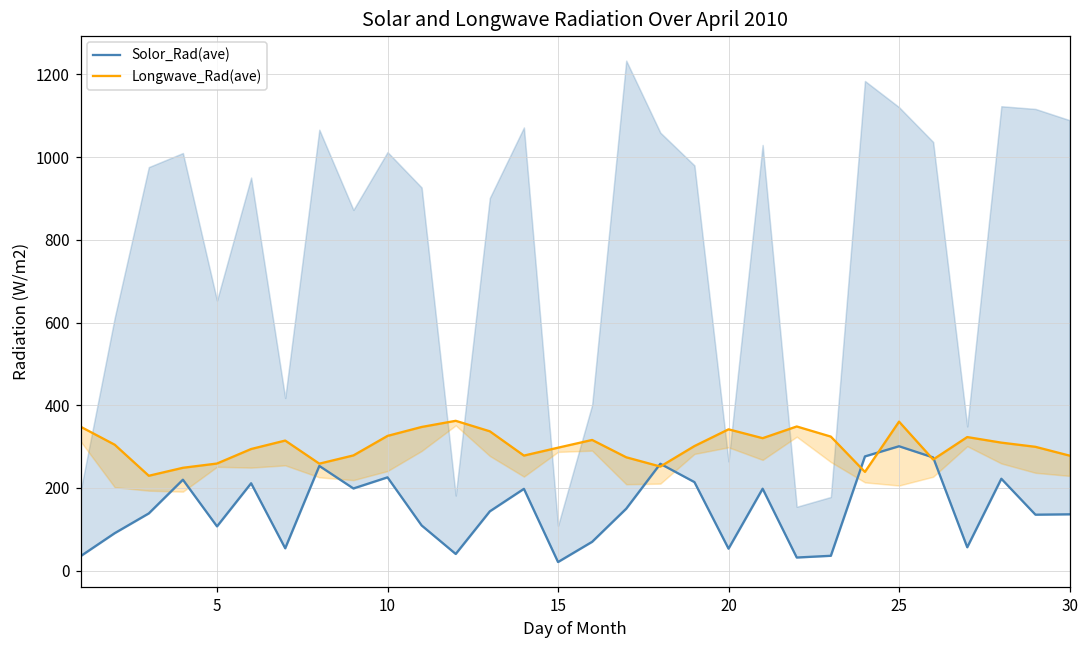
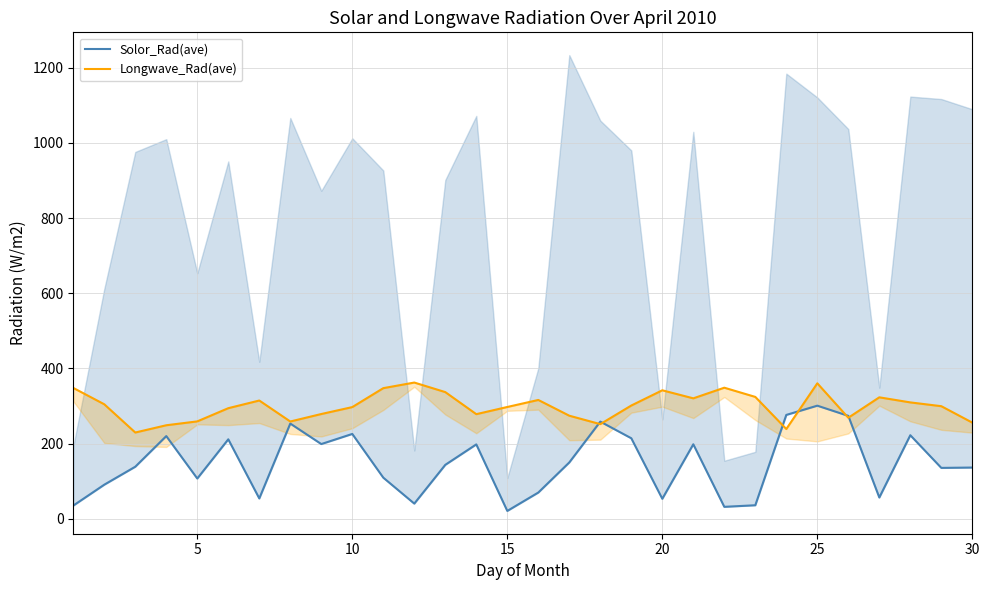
  {
    "Longwave_Rad(ave)": {
      "5": 260,
-     "10": 330,
+     "10": 300,
      "15": 300,
      "20": 340,
      "25": 360,
-     "30": 280
+     "30": 260
    }
  }
